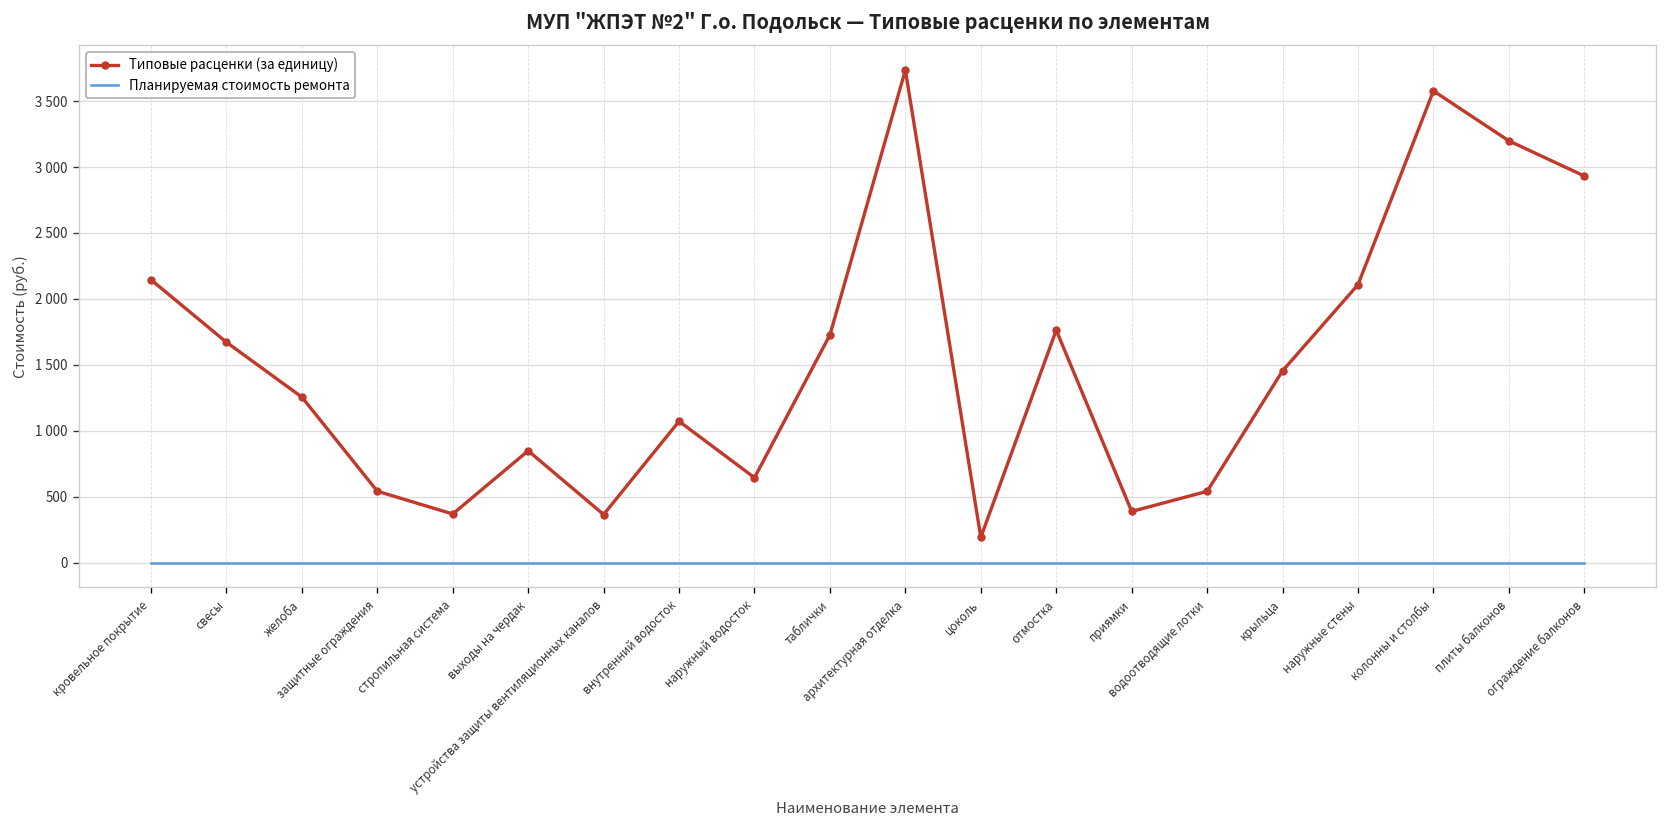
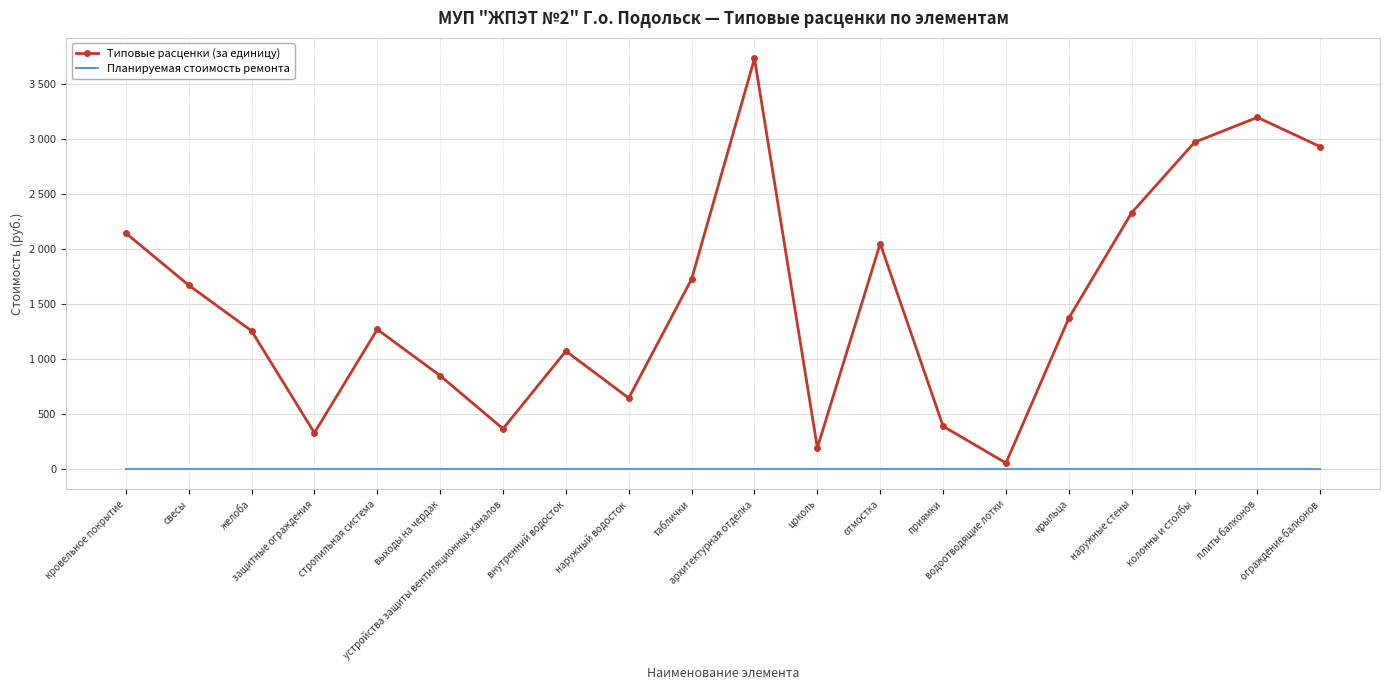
  {
    "Типовые расценки (за единицу)": {
      "кровельное покрытие": 2150,
      "свесы": 1670,
      "желоба": 1260,
-     "защитные ограждения": 540,
-     "стропильная система": 370,
+     "защитные ограждения": 330,
+     "стропильная система": 1270,
      "выходы на чердак": 850,
      "устройства защиты вентиляционных каналов": 370,
      "внутренний водосток": 1070,
      "наружный водосток": 640,
      "таблички": 1730,
      "архитектурная отделка": 3740,
      "цоколь": 190,
-     "отмостка": 1760,
+     "отмостка": 2050,
      "приямки": 390,
-     "водоотводящие лотки": 540,
-     "крыльца": 1450,
-     "наружные стены": 2110,
-     "колонны и столбы": 3580,
+     "водоотводящие лотки": 50,
+     "крыльца": 1370,
+     "наружные стены": 2330,
+     "колонны и столбы": 2970,
      "плиты балконов": 3200,
      "ограждение балконов": 2930
    },
    "Планируемая стоимость ремонта": {
      "кровельное покрытие": 0,
      "свесы": 0,
      "желоба": 0,
      "защитные ограждения": 0,
      "стропильная система": 0,
      "выходы на чердак": 0,
      "устройства защиты вентиляционных каналов": 0,
      "внутренний водосток": 0,
      "наружный водосток": 0,
      "таблички": 0,
      "архитектурная отделка": 0,
      "цоколь": 0,
      "отмостка": 0,
      "приямки": 0,
      "водоотводящие лотки": 0,
      "крыльца": 0,
      "наружные стены": 0,
      "колонны и столбы": 0,
      "плиты балконов": 0,
      "ограждение балконов": 0
    }
  }
